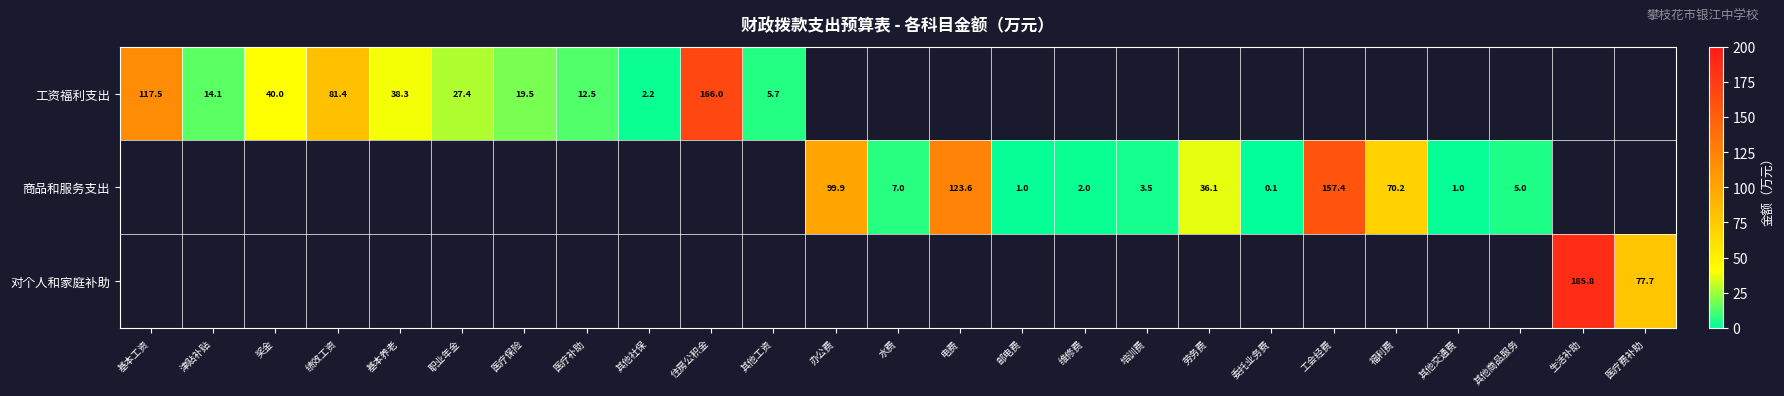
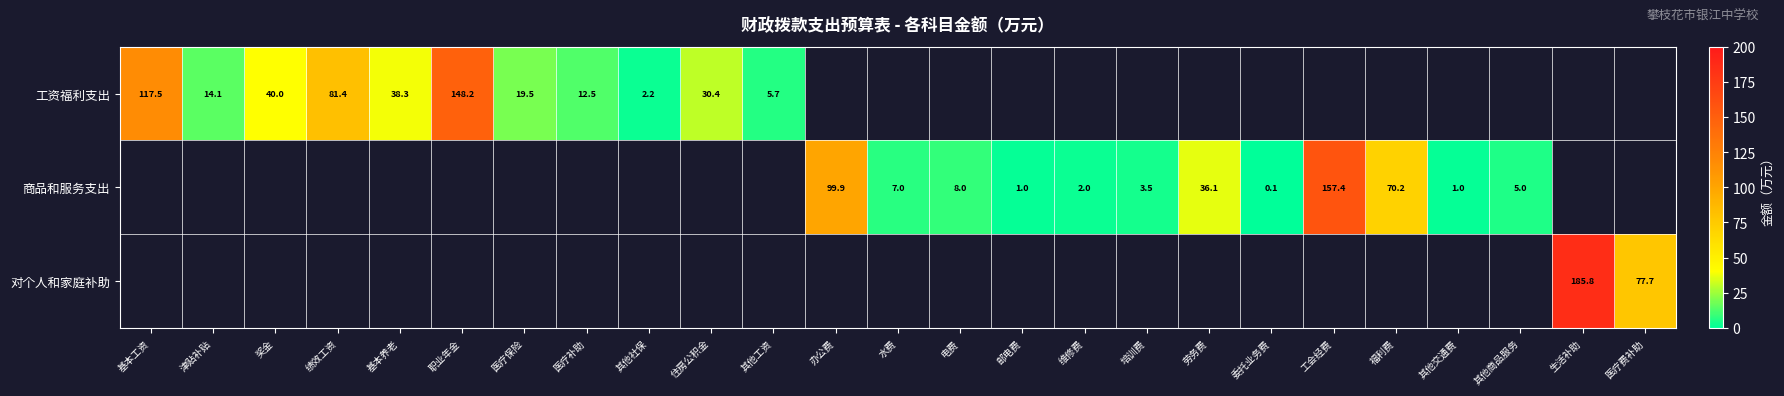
  {
    "工资福利支出": {
      "基本工资": 117.5,
      "津贴补贴": 14.1,
      "奖金": 40.0,
      "绩效工资": 81.4,
      "基本养老": 38.3,
-     "职业年金": 27.4,
+     "职业年金": 148.2,
      "医疗保险": 19.5,
      "医疗补助": 12.5,
      "其他社保": 2.2,
-     "住房公积金": 166.0,
+     "住房公积金": 30.4,
      "其他工资": 5.7
    },
    "商品和服务支出": {
      "办公费": 99.9,
      "水费": 7.0,
-     "电费": 123.6,
+     "电费": 8.0,
      "邮电费": 1.0,
      "维修费": 2.0,
      "培训费": 3.5,
      "劳务费": 36.1,
      "委托业务费": 0.1,
      "工会经费": 157.4,
      "福利费": 70.2,
      "其他交通费": 1.0,
      "其他商品服务": 5.0
    },
    "对个人和家庭补助": {
      "生活补助": 185.8,
      "医疗费补助": 77.7
    }
  }
